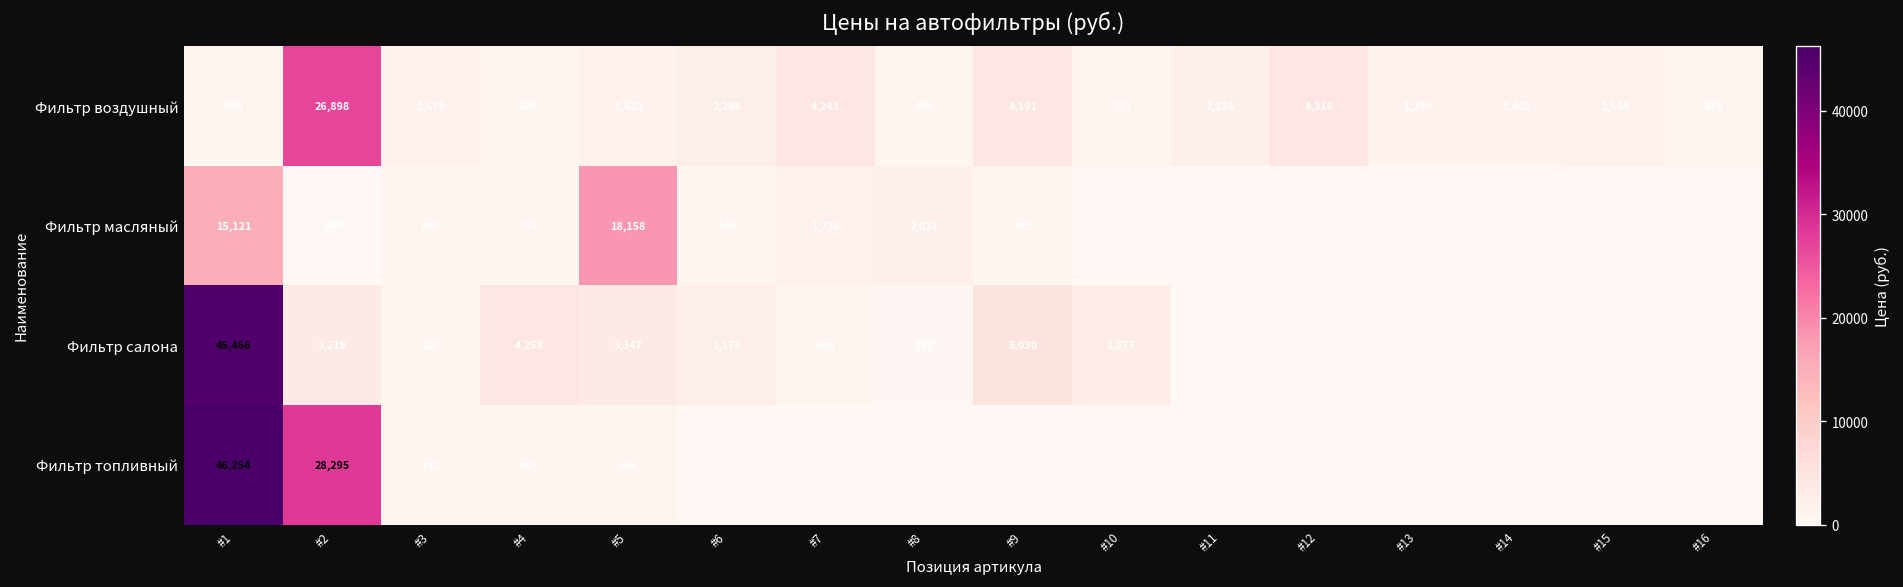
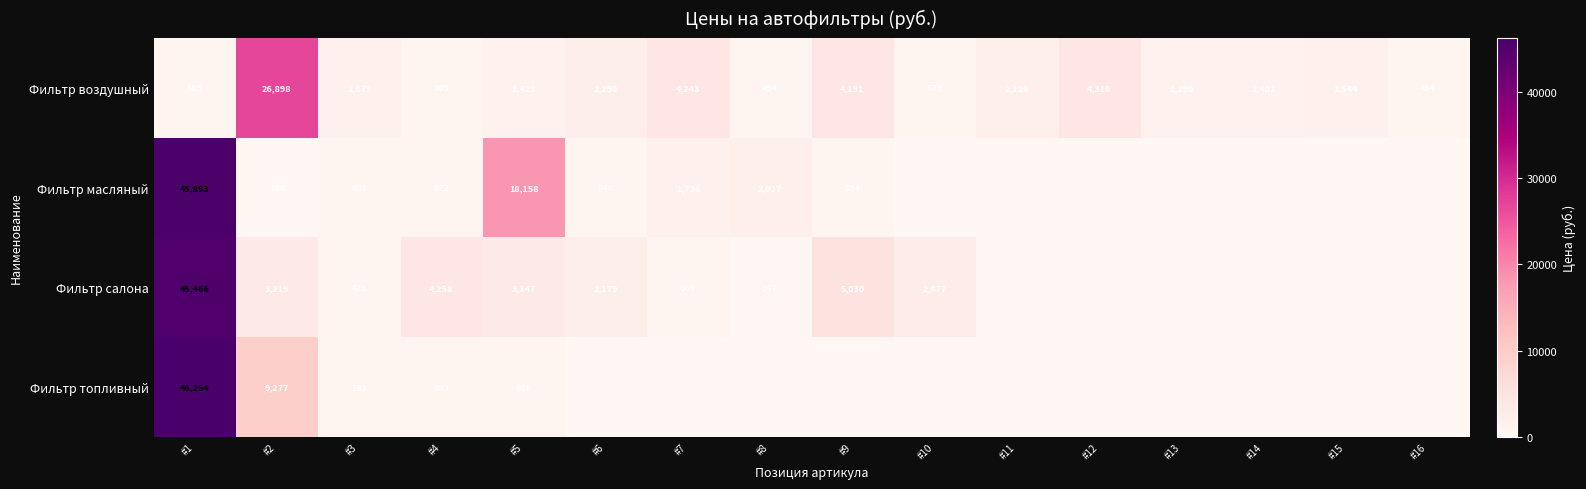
  {
    "Фильтр воздушный": {
      "#2": "26,898"
    },
    "Фильтр масляный": {
-     "#1": "15,121",
+     "#1": "45,853",
      "#5": "18,158"
    },
    "Фильтр салона": {
      "#1": "45,466"
    },
    "Фильтр топливный": {
      "#1": "46,254",
-     "#2": "28,295"
+     "#2": "9,277"
    }
  }
